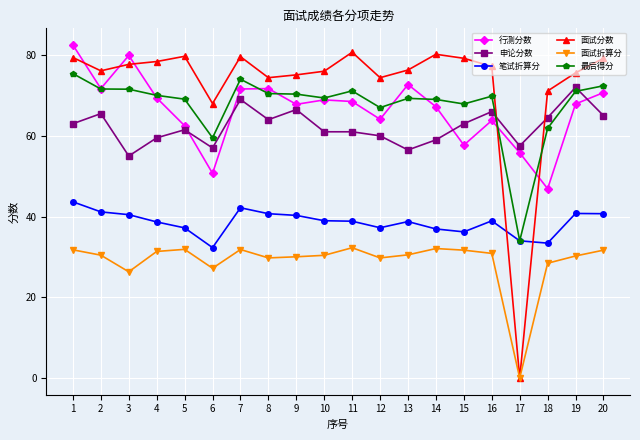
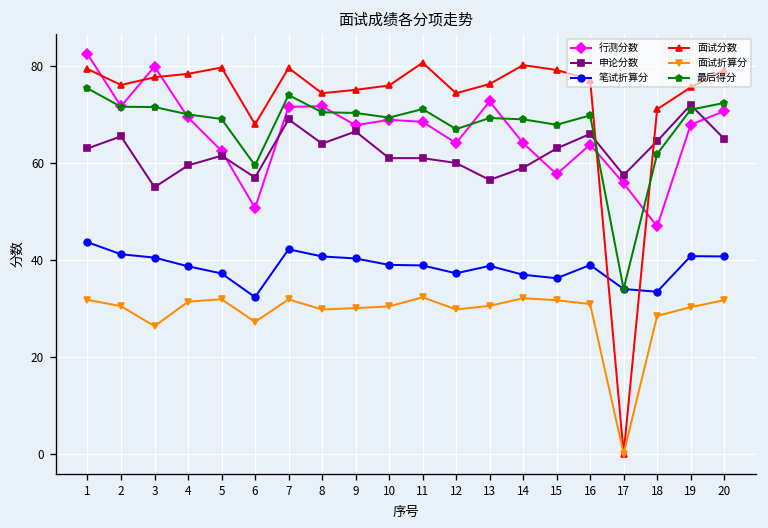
  {
    "行测分数": {
      "1": 83,
      "3": 80,
      "4": 69,
      "5": 63,
      "6": 51,
      "7": 72,
      "8": 72,
      "9": 68,
      "11": 69,
      "12": 64,
      "13": 73,
-     "14": 67,
+     "14": 64,
      "15": 58,
      "16": 64,
      "17": 56,
      "18": 47,
      "19": 68,
      "20": 71
    },
    "申论分数": {
      "1": 63,
      "2": 66,
      "3": 55,
      "4": 60,
      "5": 62,
      "6": 57,
      "7": 69,
      "8": 64,
      "9": 67,
      "10": 61,
      "11": 61,
      "12": 60,
      "13": 57,
      "14": 59,
      "15": 63,
      "16": 66,
      "17": 58,
      "18": 65,
      "19": 72,
      "20": 65
    },
    "笔试折算分": {
      "1": 44,
      "2": 41,
      "3": 40,
      "4": 39,
      "5": 37,
      "6": 32,
      "7": 42,
      "8": 41,
      "9": 40,
      "10": 39,
      "11": 39,
      "12": 37,
      "13": 39,
      "14": 37,
      "15": 36,
      "16": 39,
      "18": 33,
      "19": 41,
      "20": 41
    },
    "面试分数": {
      "1": 79,
      "2": 76,
      "3": 78,
      "4": 78,
      "5": 80,
      "6": 68,
      "7": 80,
      "8": 74,
      "9": 75,
      "10": 76,
      "11": 81,
      "12": 74,
      "13": 76,
      "14": 80,
      "15": 79,
      "18": 71
    },
    "面试折算分": {
      "1": 32,
      "2": 30,
      "3": 26,
      "4": 31,
      "5": 32,
      "6": 27,
      "7": 32,
      "8": 30,
      "9": 30,
      "10": 30,
      "11": 32,
      "12": 30,
      "13": 31,
      "14": 32,
      "15": 32,
      "16": 31,
      "18": 28,
      "19": 30,
      "20": 32
    },
    "最后得分": {
      "1": 75,
      "3": 72,
      "4": 70,
      "5": 69,
      "6": 60,
      "7": 74,
      "8": 70,
      "9": 70,
      "11": 71,
      "12": 67,
      "13": 69,
      "14": 69,
      "15": 68,
      "16": 70,
      "18": 62,
      "19": 71,
      "20": 72
    }
  }
